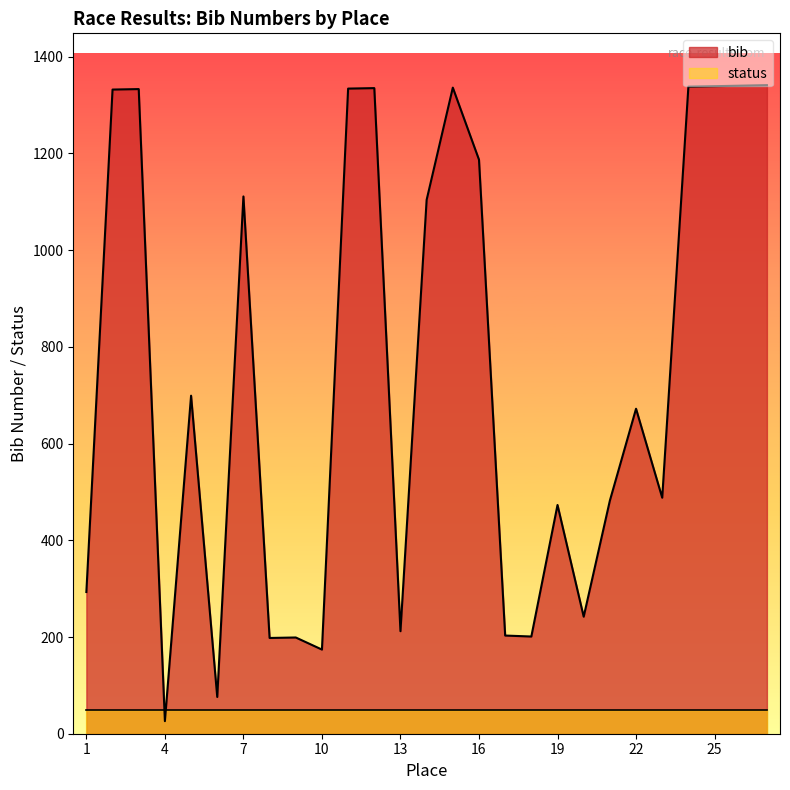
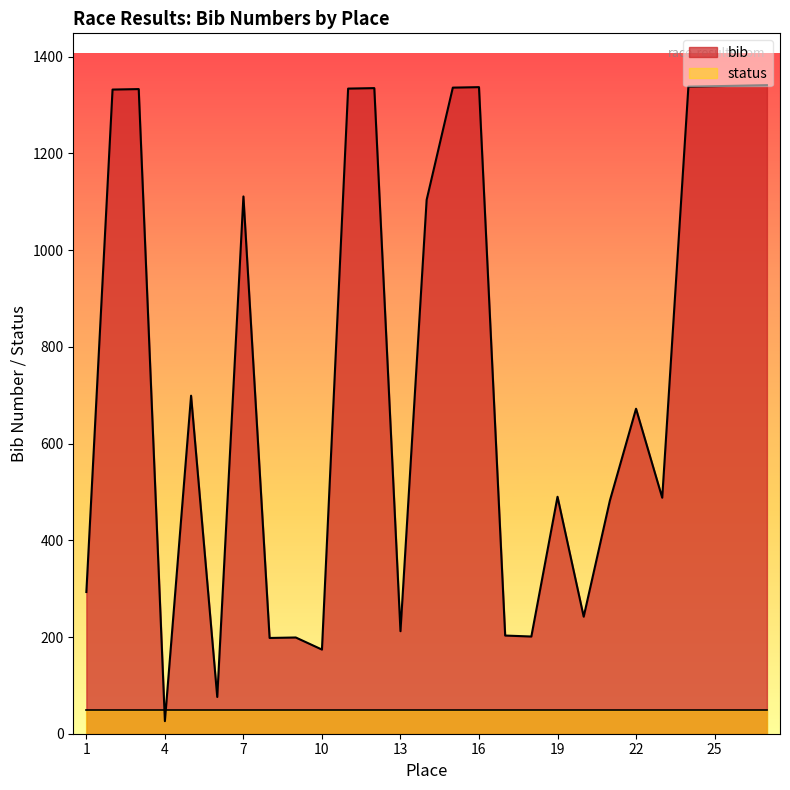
  {
    "bib": {
      "1": 290,
      "4": 30,
      "7": 1110,
      "10": 170,
      "13": 210,
-     "16": 1190,
-     "19": 470,
+     "16": 1340,
+     "19": 490,
      "22": 670
    },
    "status": {
      "1": 50,
      "4": 50,
      "7": 50,
      "10": 50,
      "13": 50,
      "16": 50,
      "19": 50,
      "22": 50,
      "25": 50
    }
  }
